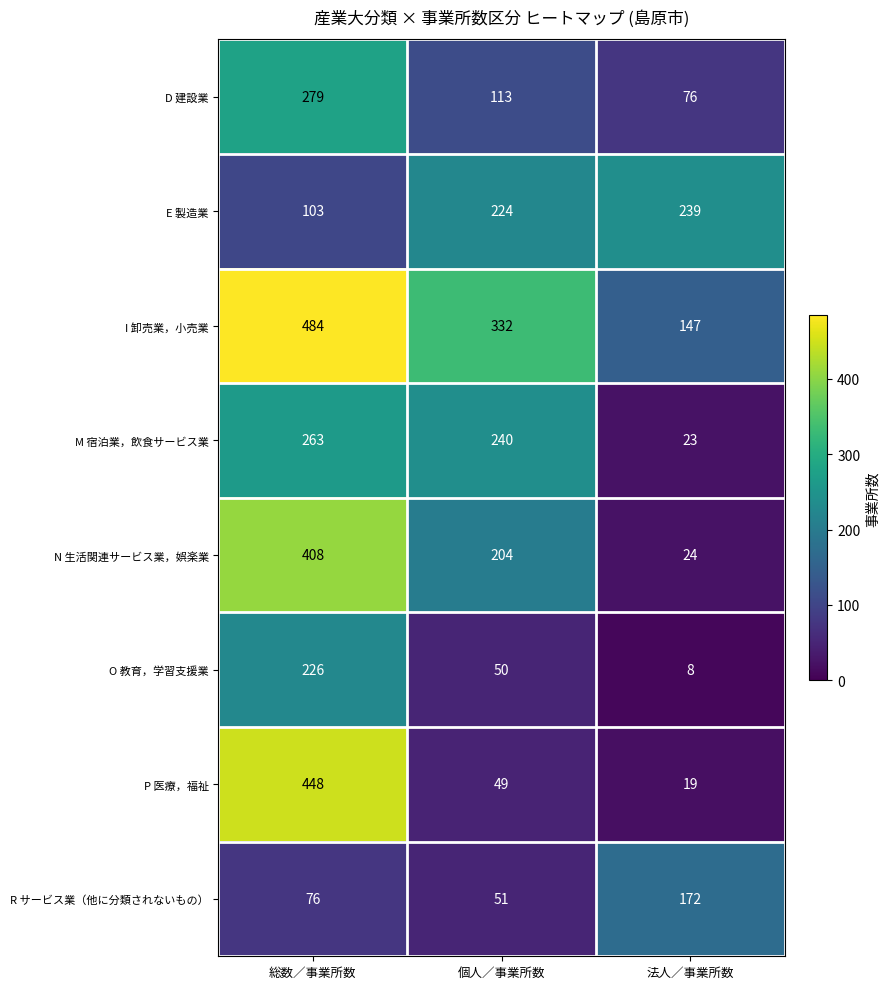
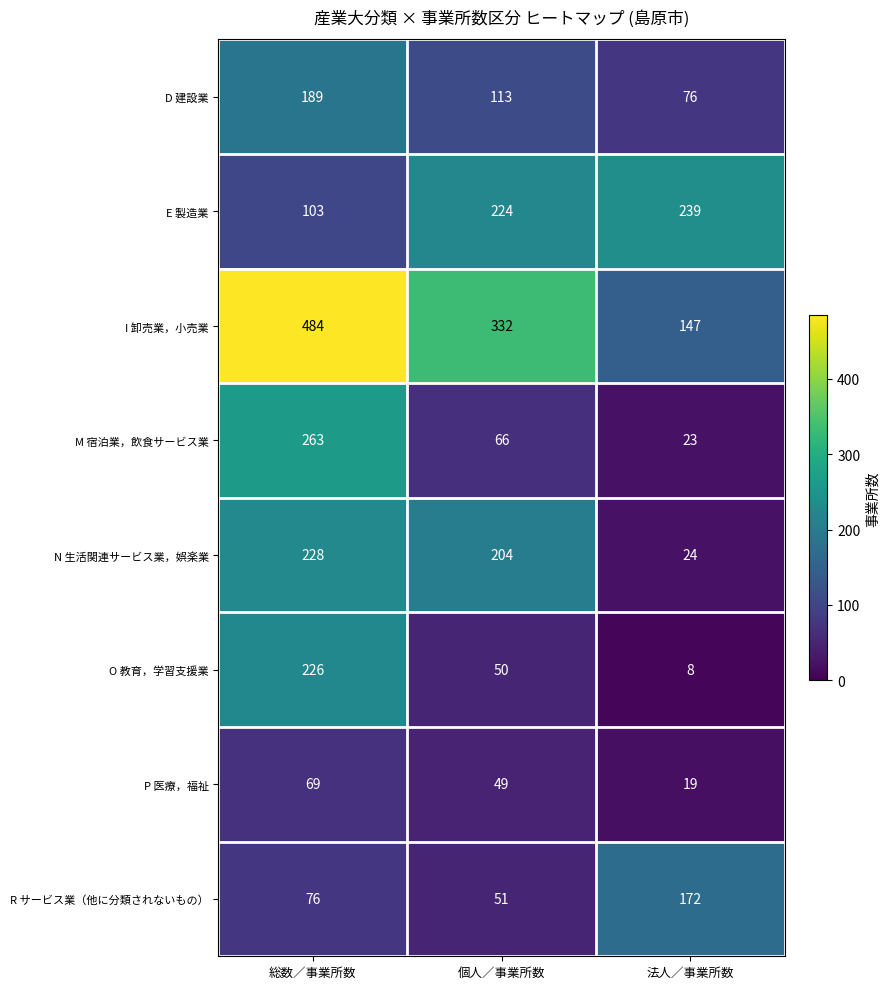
  {
    "D 建設業": {
-     "総数／事業所数": 279,
+     "総数／事業所数": 189,
      "個人／事業所数": 113,
      "法人／事業所数": 76
    },
    "E 製造業": {
      "総数／事業所数": 103,
      "個人／事業所数": 224,
      "法人／事業所数": 239
    },
    "I 卸売業，小売業": {
      "総数／事業所数": 484,
      "個人／事業所数": 332,
      "法人／事業所数": 147
    },
    "M 宿泊業，飲食サービス業": {
      "総数／事業所数": 263,
-     "個人／事業所数": 240,
+     "個人／事業所数": 66,
      "法人／事業所数": 23
    },
    "N 生活関連サービス業，娯楽業": {
-     "総数／事業所数": 408,
+     "総数／事業所数": 228,
      "個人／事業所数": 204,
      "法人／事業所数": 24
    },
    "O 教育，学習支援業": {
      "総数／事業所数": 226,
      "個人／事業所数": 50,
      "法人／事業所数": 8
    },
    "P 医療，福祉": {
-     "総数／事業所数": 448,
+     "総数／事業所数": 69,
      "個人／事業所数": 49,
      "法人／事業所数": 19
    },
    "R サービス業（他に分類されないもの）": {
      "総数／事業所数": 76,
      "個人／事業所数": 51,
      "法人／事業所数": 172
    }
  }
